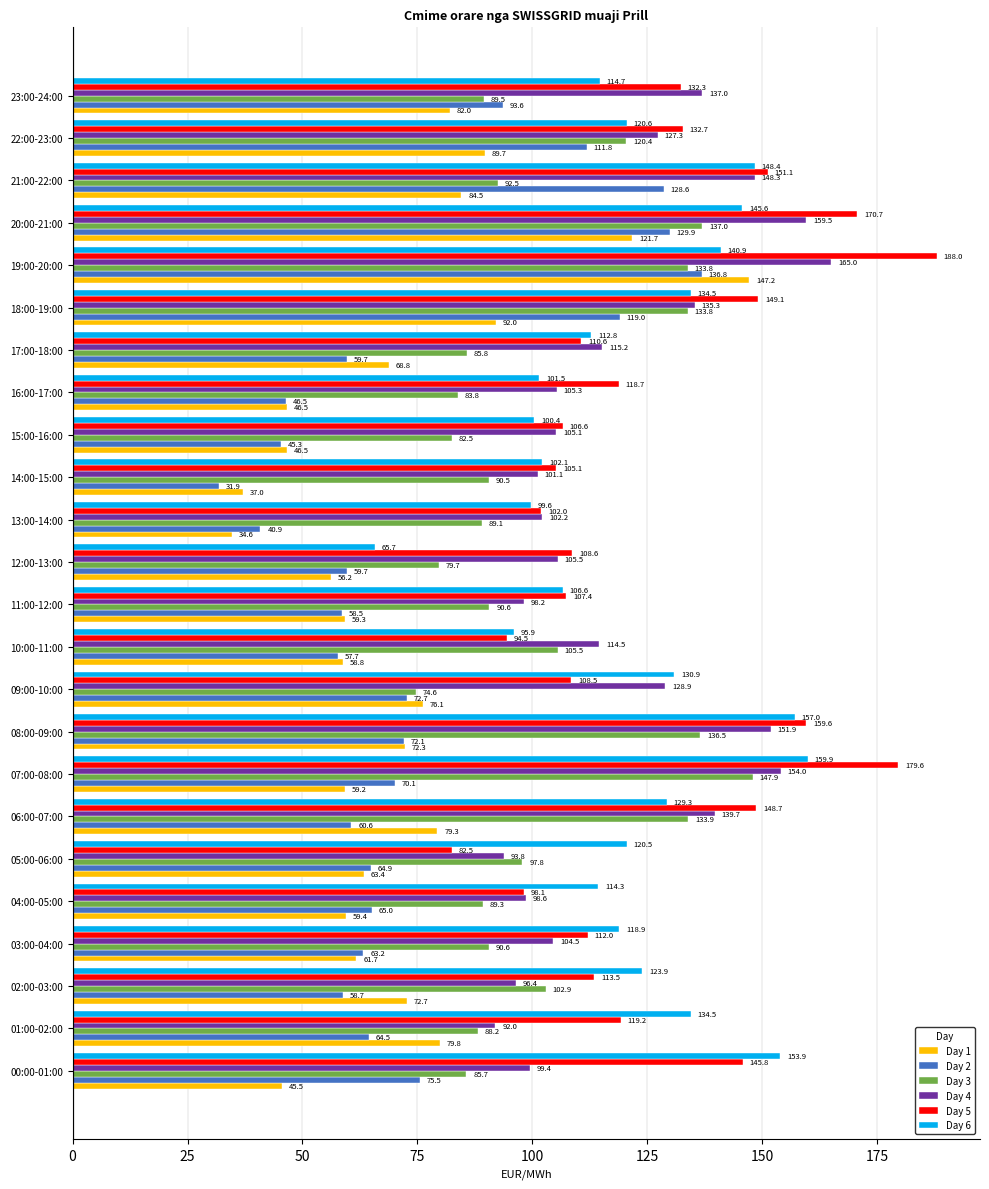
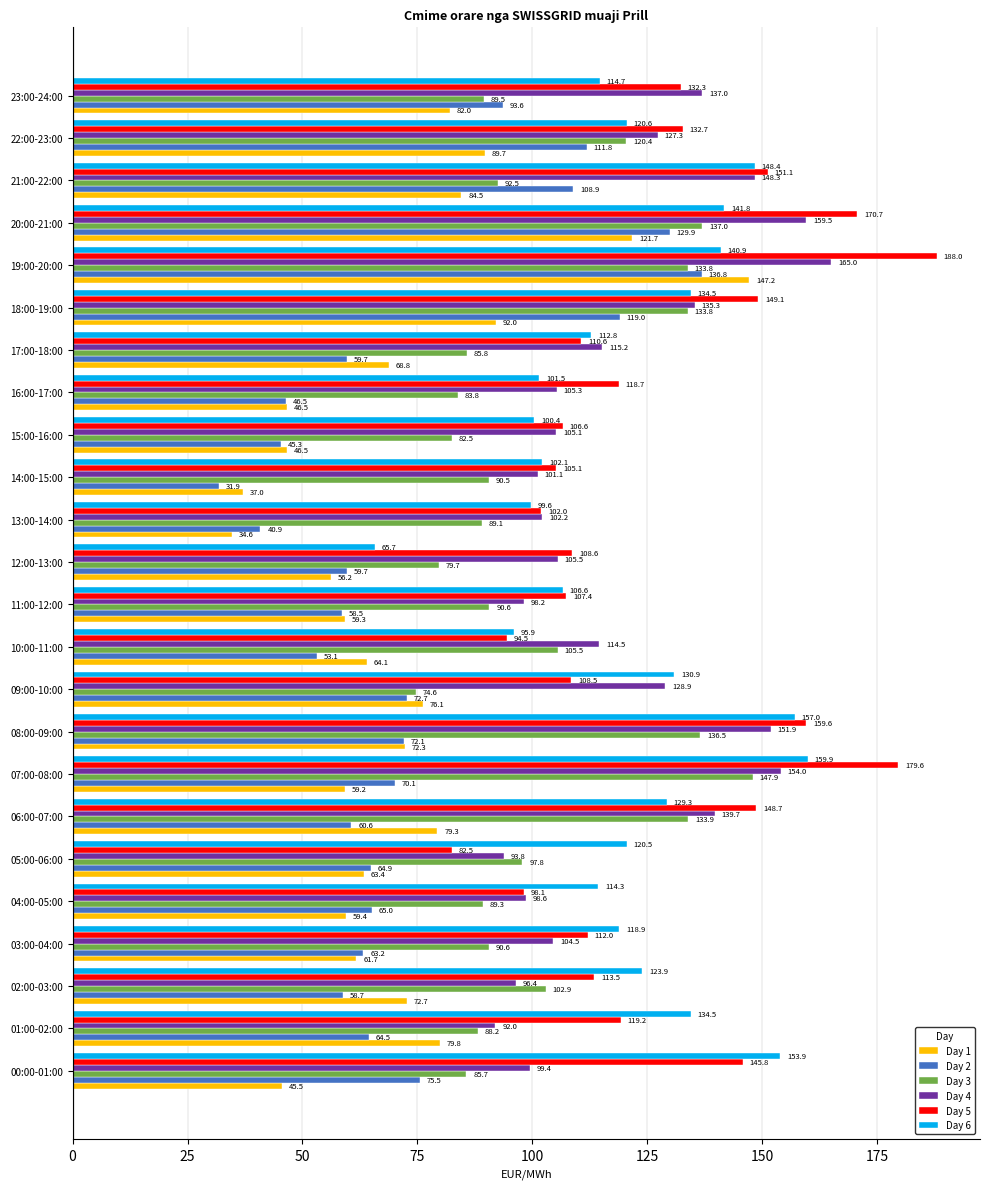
  {
    "Day 1": {
      "23:00-24:00": 82.0,
      "22:00-23:00": 89.7,
      "21:00-22:00": 84.5,
      "20:00-21:00": 121.7,
      "19:00-20:00": 147.2,
      "18:00-19:00": 92.0,
      "17:00-18:00": 68.8,
      "14:00-15:00": 37.0,
      "13:00-14:00": 34.6,
      "12:00-13:00": 56.2,
-     "10:00-11:00": 58.8,
+     "10:00-11:00": 64.1,
      "09:00-10:00": 76.1,
      "07:00-08:00": 59.2,
      "06:00-07:00": 79.3,
      "05:00-06:00": 63.4,
      "04:00-05:00": 59.4,
      "03:00-04:00": 61.7,
      "02:00-03:00": 72.7,
      "01:00-02:00": 79.8,
      "00:00-01:00": 45.5
    },
    "Day 2": {
      "23:00-24:00": 93.6,
      "22:00-23:00": 111.8,
-     "21:00-22:00": 128.6,
+     "21:00-22:00": 108.9,
      "20:00-21:00": 129.9,
      "19:00-20:00": 136.8,
      "18:00-19:00": 119.0,
      "17:00-18:00": 59.7,
      "14:00-15:00": 31.9,
      "13:00-14:00": 40.9,
      "12:00-13:00": 59.7,
-     "10:00-11:00": 57.7,
+     "10:00-11:00": 53.1,
      "09:00-10:00": 72.7,
      "07:00-08:00": 70.1,
      "06:00-07:00": 60.6,
      "05:00-06:00": 64.9,
      "04:00-05:00": 65.0,
      "03:00-04:00": 63.2,
      "02:00-03:00": 58.7,
      "01:00-02:00": 64.5,
      "00:00-01:00": 75.5
    },
    "Day 3": {
      "23:00-24:00": 89.5,
      "22:00-23:00": 120.4,
      "21:00-22:00": 92.5,
      "20:00-21:00": 137.0,
      "19:00-20:00": 133.8,
      "17:00-18:00": 85.8,
      "16:00-17:00": 83.8,
      "15:00-16:00": 82.5,
      "14:00-15:00": 90.5,
      "13:00-14:00": 89.1,
      "12:00-13:00": 79.7,
      "11:00-12:00": 90.6,
      "10:00-11:00": 105.5,
      "09:00-10:00": 74.6,
      "08:00-09:00": 136.5,
      "07:00-08:00": 147.9,
      "06:00-07:00": 133.9,
      "05:00-06:00": 97.8,
      "04:00-05:00": 89.3,
      "03:00-04:00": 90.6,
      "02:00-03:00": 102.9,
      "01:00-02:00": 88.2,
      "00:00-01:00": 85.7
    },
    "Day 4": {
      "23:00-24:00": 137.0,
      "22:00-23:00": 127.3,
      "21:00-22:00": 148.3,
      "20:00-21:00": 159.5,
      "19:00-20:00": 165.0,
      "17:00-18:00": 115.2,
      "16:00-17:00": 105.3,
      "14:00-15:00": 101.1,
      "12:00-13:00": 105.5,
      "11:00-12:00": 98.2,
      "10:00-11:00": 114.5,
      "09:00-10:00": 128.9,
      "08:00-09:00": 151.9,
      "07:00-08:00": 154.0,
      "06:00-07:00": 139.7,
      "05:00-06:00": 93.8,
      "03:00-04:00": 104.5,
      "02:00-03:00": 96.4,
      "01:00-02:00": 92.0,
      "00:00-01:00": 99.4
    },
    "Day 5": {
      "23:00-24:00": 132.3,
      "22:00-23:00": 132.7,
      "21:00-22:00": 151.1,
      "20:00-21:00": 170.7,
      "19:00-20:00": 188.0,
      "18:00-19:00": 149.1,
      "17:00-18:00": 110.6,
      "16:00-17:00": 118.7,
      "14:00-15:00": 105.1,
      "12:00-13:00": 108.6,
      "10:00-11:00": 94.5,
      "09:00-10:00": 108.5,
      "08:00-09:00": 159.6,
      "07:00-08:00": 179.6,
      "06:00-07:00": 148.7,
      "05:00-06:00": 82.5,
      "03:00-04:00": 112.0,
      "02:00-03:00": 113.5,
      "01:00-02:00": 119.2,
      "00:00-01:00": 145.8
    },
    "Day 6": {
      "23:00-24:00": 114.7,
      "22:00-23:00": 120.6,
      "21:00-22:00": 148.4,
-     "20:00-21:00": 145.6,
+     "20:00-21:00": 141.8,
      "19:00-20:00": 140.9,
      "18:00-19:00": 134.5,
      "17:00-18:00": 112.8,
      "16:00-17:00": 101.5,
      "15:00-16:00": 100.4,
      "14:00-15:00": 102.1,
      "13:00-14:00": 99.6,
      "12:00-13:00": 65.7,
      "10:00-11:00": 95.9,
      "09:00-10:00": 130.9,
      "08:00-09:00": 157.0,
      "07:00-08:00": 159.9,
      "06:00-07:00": 129.3,
      "05:00-06:00": 120.5,
      "04:00-05:00": 114.3,
      "03:00-04:00": 118.9,
      "02:00-03:00": 123.9,
      "01:00-02:00": 134.5,
      "00:00-01:00": 153.9
    }
  }
